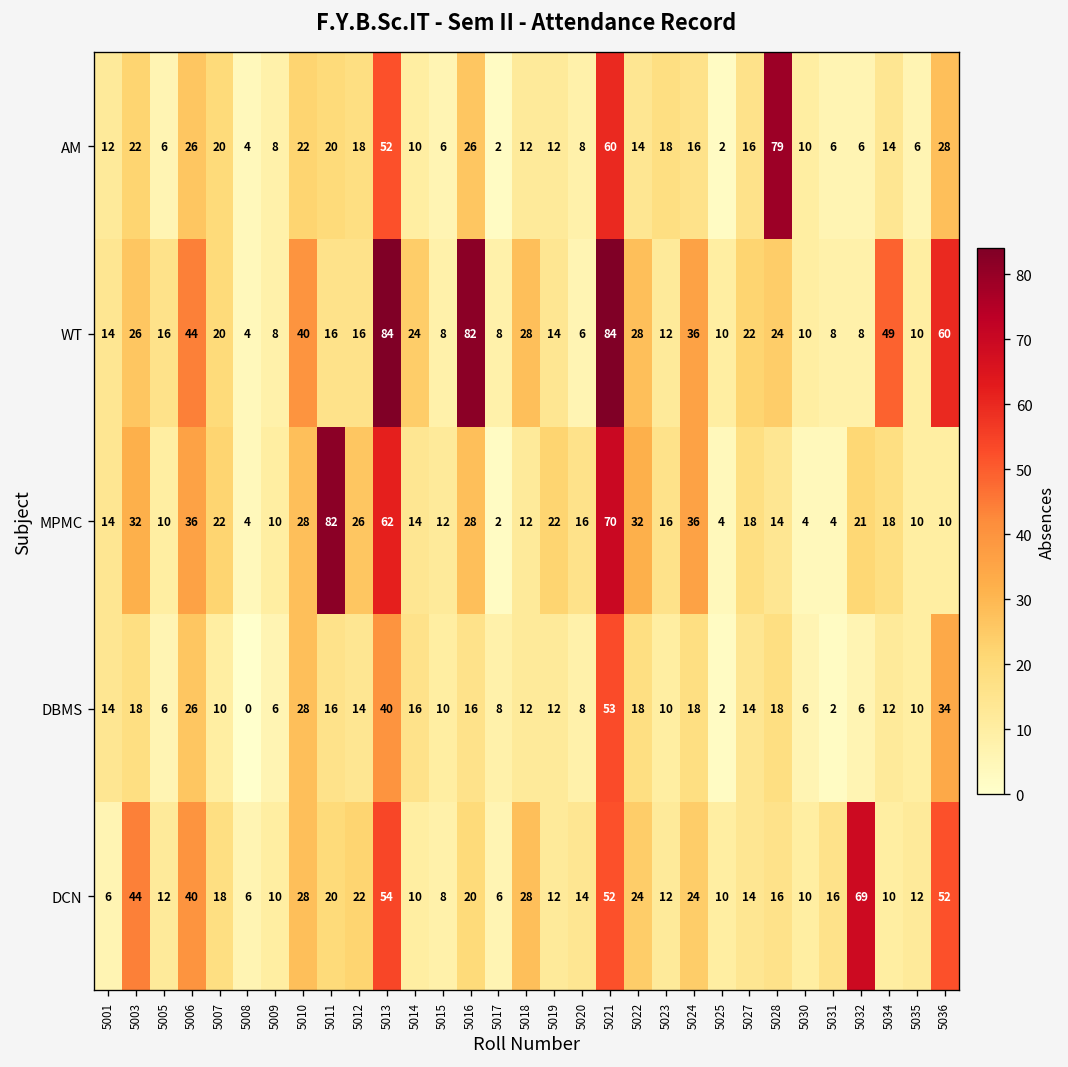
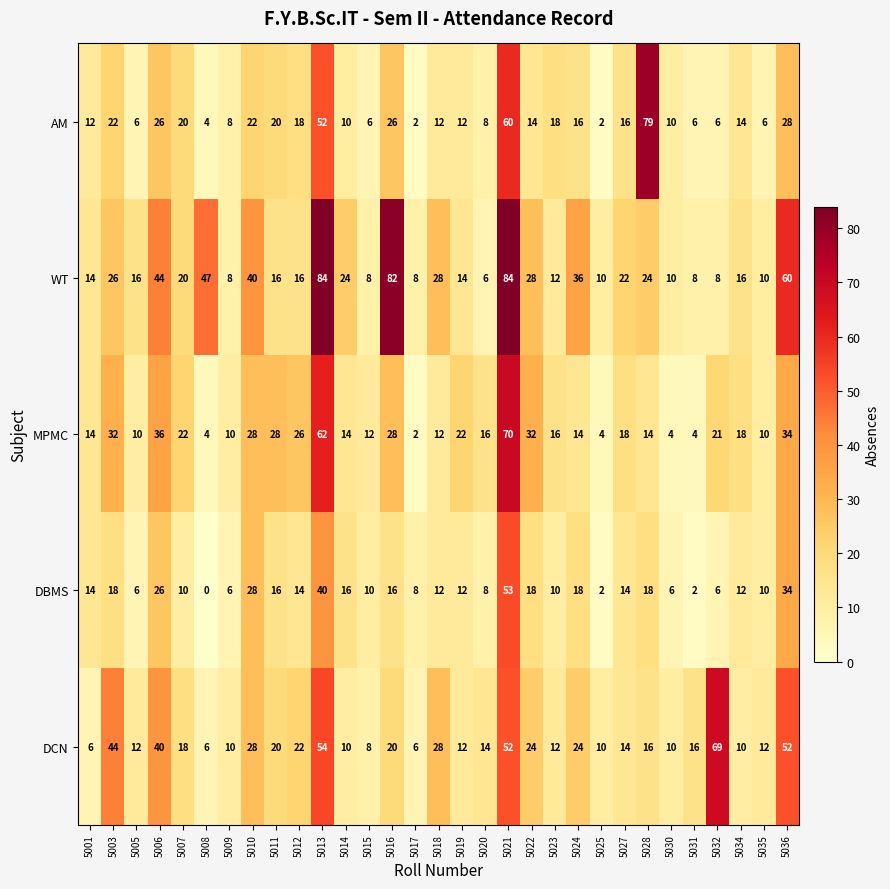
  {
    "AM": {
      "5001": 12,
      "5003": 22,
      "5005": 6,
      "5006": 26,
      "5007": 20,
      "5008": 4,
      "5009": 8,
      "5010": 22,
      "5011": 20,
      "5012": 18,
      "5013": 52,
      "5014": 10,
      "5015": 6,
      "5016": 26,
      "5017": 2,
      "5018": 12,
      "5019": 12,
      "5020": 8,
      "5021": 60,
      "5022": 14,
      "5023": 18,
      "5024": 16,
      "5025": 2,
      "5027": 16,
      "5028": 79,
      "5030": 10,
      "5031": 6,
      "5032": 6,
      "5034": 14,
      "5035": 6,
      "5036": 28
    },
    "WT": {
      "5001": 14,
      "5003": 26,
      "5005": 16,
      "5006": 44,
      "5007": 20,
-     "5008": 4,
+     "5008": 47,
      "5009": 8,
      "5010": 40,
      "5011": 16,
      "5012": 16,
      "5013": 84,
      "5014": 24,
      "5015": 8,
      "5016": 82,
      "5017": 8,
      "5018": 28,
      "5019": 14,
      "5020": 6,
      "5021": 84,
      "5022": 28,
      "5023": 12,
      "5024": 36,
      "5025": 10,
      "5027": 22,
      "5028": 24,
      "5030": 10,
      "5031": 8,
      "5032": 8,
-     "5034": 49,
+     "5034": 16,
      "5035": 10,
      "5036": 60
    },
    "MPMC": {
      "5001": 14,
      "5003": 32,
      "5005": 10,
      "5006": 36,
      "5007": 22,
      "5008": 4,
      "5009": 10,
      "5010": 28,
-     "5011": 82,
+     "5011": 28,
      "5012": 26,
      "5013": 62,
      "5014": 14,
      "5015": 12,
      "5016": 28,
      "5017": 2,
      "5018": 12,
      "5019": 22,
      "5020": 16,
      "5021": 70,
      "5022": 32,
      "5023": 16,
-     "5024": 36,
+     "5024": 14,
      "5025": 4,
      "5027": 18,
      "5028": 14,
      "5030": 4,
      "5031": 4,
      "5032": 21,
      "5034": 18,
      "5035": 10,
-     "5036": 10
+     "5036": 34
    },
    "DBMS": {
      "5001": 14,
      "5003": 18,
      "5005": 6,
      "5006": 26,
      "5007": 10,
      "5008": 0,
      "5009": 6,
      "5010": 28,
      "5011": 16,
      "5012": 14,
      "5013": 40,
      "5014": 16,
      "5015": 10,
      "5016": 16,
      "5017": 8,
      "5018": 12,
      "5019": 12,
      "5020": 8,
      "5021": 53,
      "5022": 18,
      "5023": 10,
      "5024": 18,
      "5025": 2,
      "5027": 14,
      "5028": 18,
      "5030": 6,
      "5031": 2,
      "5032": 6,
      "5034": 12,
      "5035": 10,
      "5036": 34
    },
    "DCN": {
      "5001": 6,
      "5003": 44,
      "5005": 12,
      "5006": 40,
      "5007": 18,
      "5008": 6,
      "5009": 10,
      "5010": 28,
      "5011": 20,
      "5012": 22,
      "5013": 54,
      "5014": 10,
      "5015": 8,
      "5016": 20,
      "5017": 6,
      "5018": 28,
      "5019": 12,
      "5020": 14,
      "5021": 52,
      "5022": 24,
      "5023": 12,
      "5024": 24,
      "5025": 10,
      "5027": 14,
      "5028": 16,
      "5030": 10,
      "5031": 16,
      "5032": 69,
      "5034": 10,
      "5035": 12,
      "5036": 52
    }
  }
